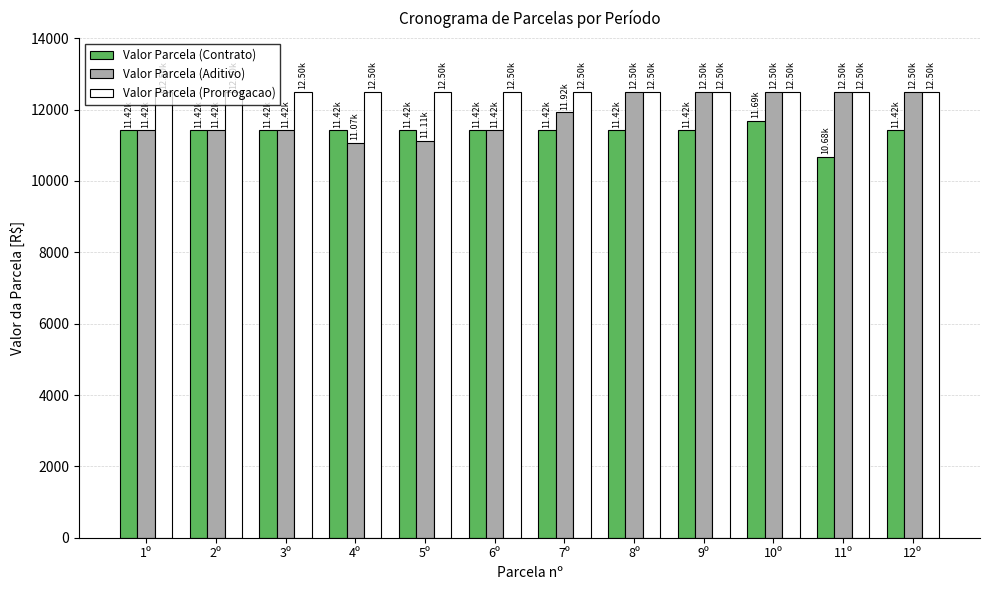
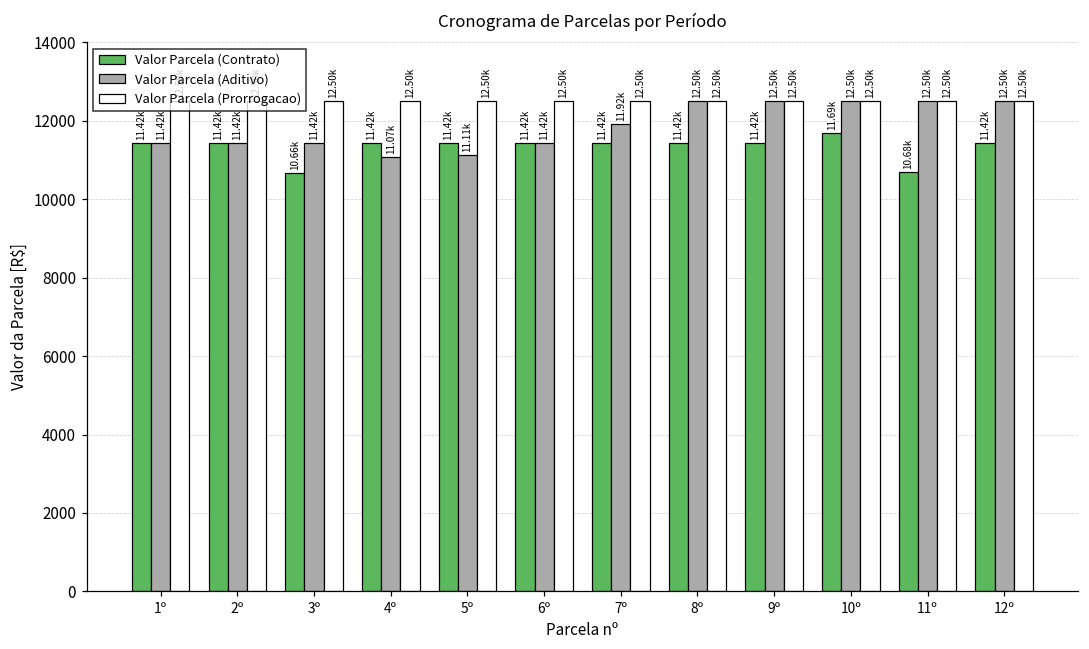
  {
    "Valor Parcela (Contrato)": {
-     "3º": "11400"
+     "3º": "10700"
    },
    "Valor Parcela (Aditivo)": {
      "3º": "11.42k",
      "4º": "11.07k",
      "5º": "11.11k",
      "6º": "11.42k",
      "7º": "11.92k",
      "8º": "12.50k",
      "9º": "12.50k",
      "10º": "12.50k",
      "11º": "12.50k",
      "12º": "12.50k"
    },
    "Valor Parcela (Prorrogacao)": {
      "3º": "12.50k",
      "4º": "12.50k",
      "5º": "12.50k",
      "6º": "12.50k",
      "7º": "12.50k",
      "8º": "12.50k",
      "9º": "12.50k",
      "10º": "12.50k",
      "11º": "12.50k",
      "12º": "12.50k"
    }
  }
